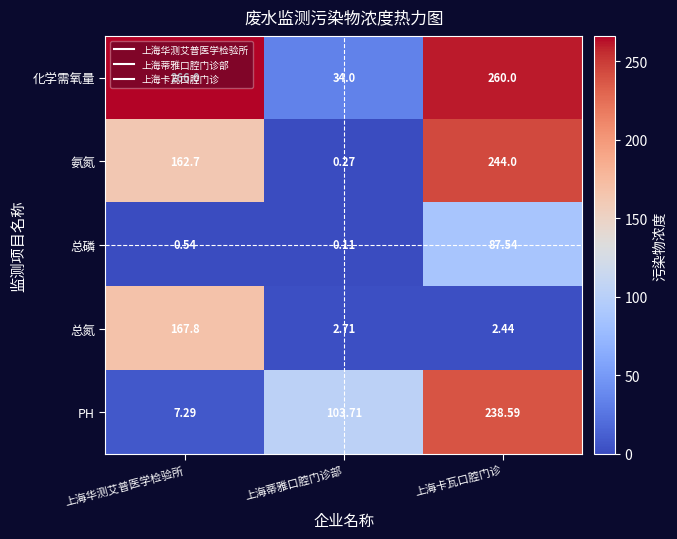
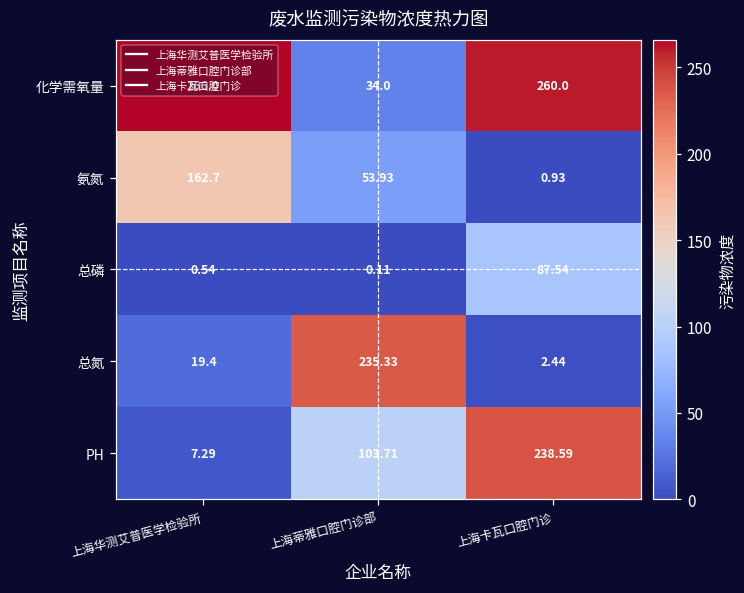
  {
    "化学需氧量": {
      "上海蒂雅口腔门诊部": 34.0,
      "上海卡瓦口腔门诊": 260.0
    },
    "氨氮": {
      "上海华测艾普医学检验所": 162.7,
-     "上海蒂雅口腔门诊部": 0.27,
-     "上海卡瓦口腔门诊": 244.0
+     "上海蒂雅口腔门诊部": 53.93,
+     "上海卡瓦口腔门诊": 0.93
    },
    "总磷": {
      "上海华测艾普医学检验所": 0.54,
      "上海蒂雅口腔门诊部": 0.11,
      "上海卡瓦口腔门诊": 87.54
    },
    "总氮": {
-     "上海华测艾普医学检验所": 167.8,
-     "上海蒂雅口腔门诊部": 2.71,
+     "上海华测艾普医学检验所": 19.4,
+     "上海蒂雅口腔门诊部": 235.33,
      "上海卡瓦口腔门诊": 2.44
    },
    "PH": {
      "上海华测艾普医学检验所": 7.29,
      "上海蒂雅口腔门诊部": 103.71,
      "上海卡瓦口腔门诊": 238.59
    }
  }
